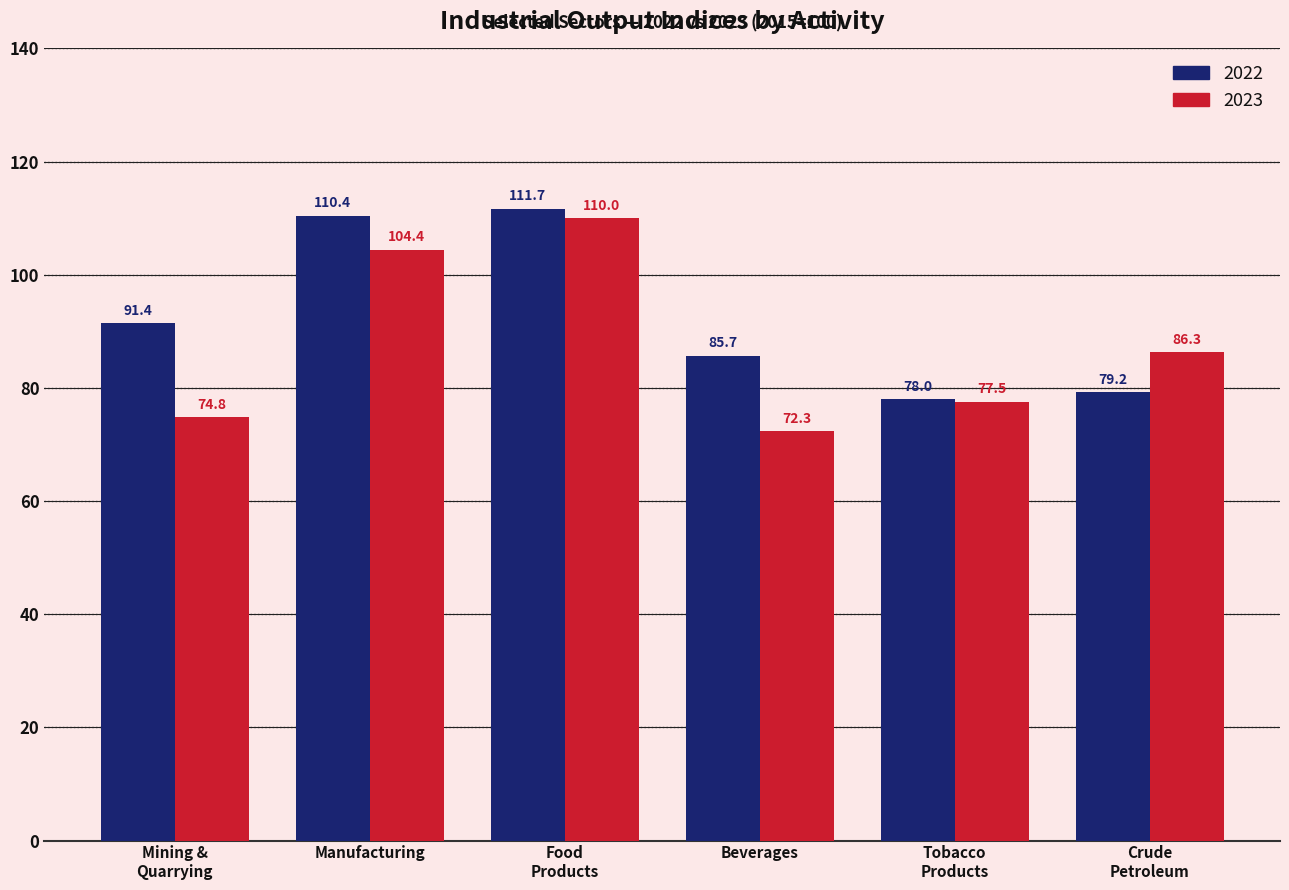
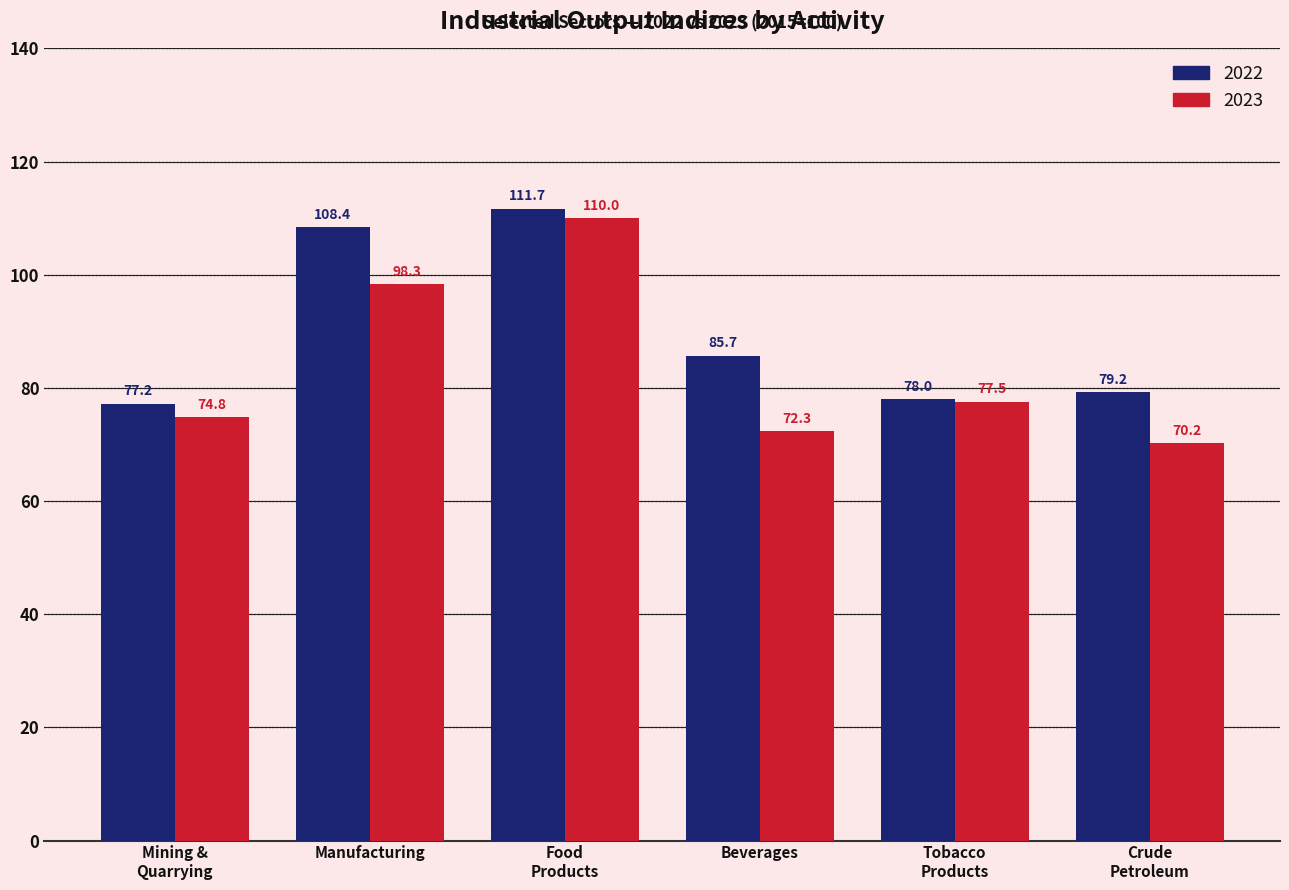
  {
    "2022": {
-     "Mining & Quarrying": 91.4,
-     "Manufacturing": 110.4,
+     "Mining & Quarrying": 77.2,
+     "Manufacturing": 108.4,
      "Food Products": 111.7,
      "Beverages": 85.7,
      "Tobacco Products": 78.0,
      "Crude Petroleum": 79.2
    },
    "2023": {
      "Mining & Quarrying": 74.8,
-     "Manufacturing": 104.4,
+     "Manufacturing": 98.3,
      "Food Products": 110.0,
      "Beverages": 72.3,
      "Tobacco Products": 77.5,
-     "Crude Petroleum": 86.3
+     "Crude Petroleum": 70.2
    }
  }
